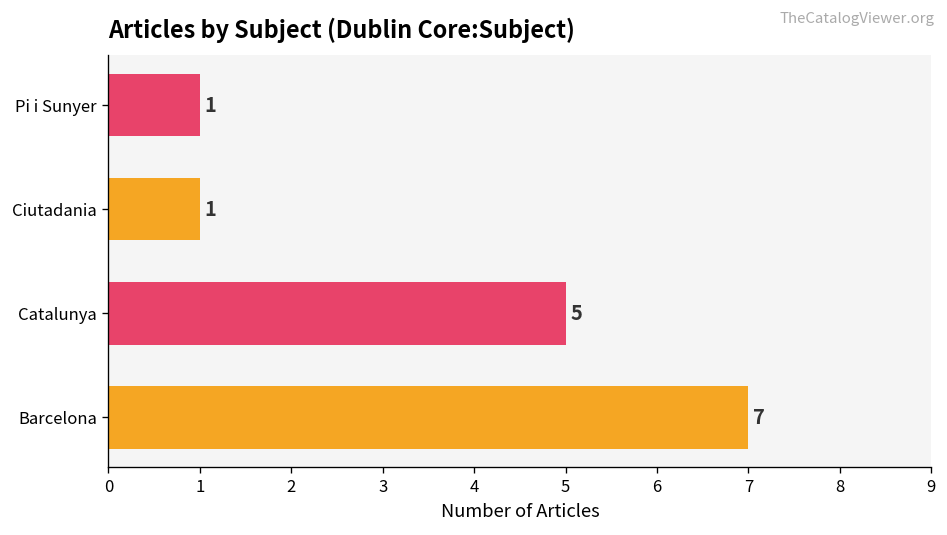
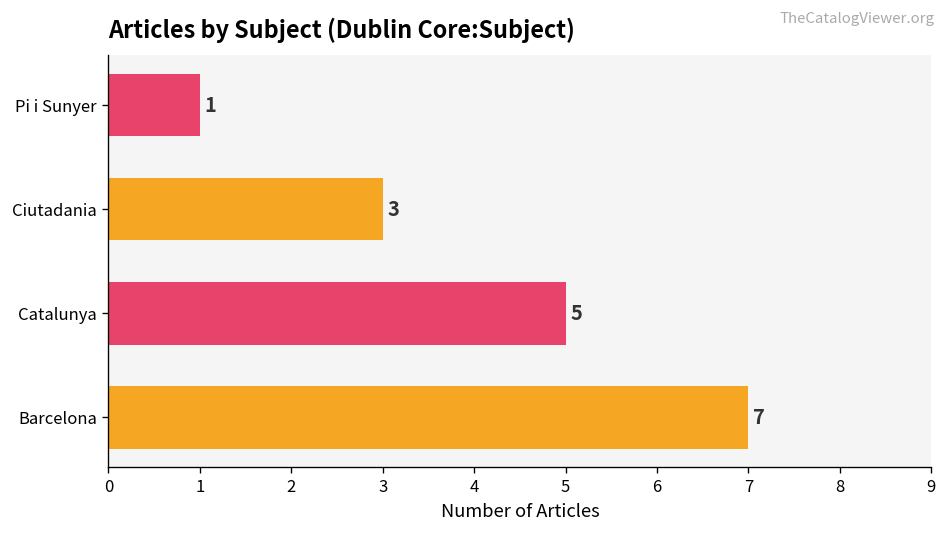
  {
    "Pi i Sunyer": 1,
-   "Ciutadania": 1,
+   "Ciutadania": 3,
    "Catalunya": 5,
    "Barcelona": 7
  }
